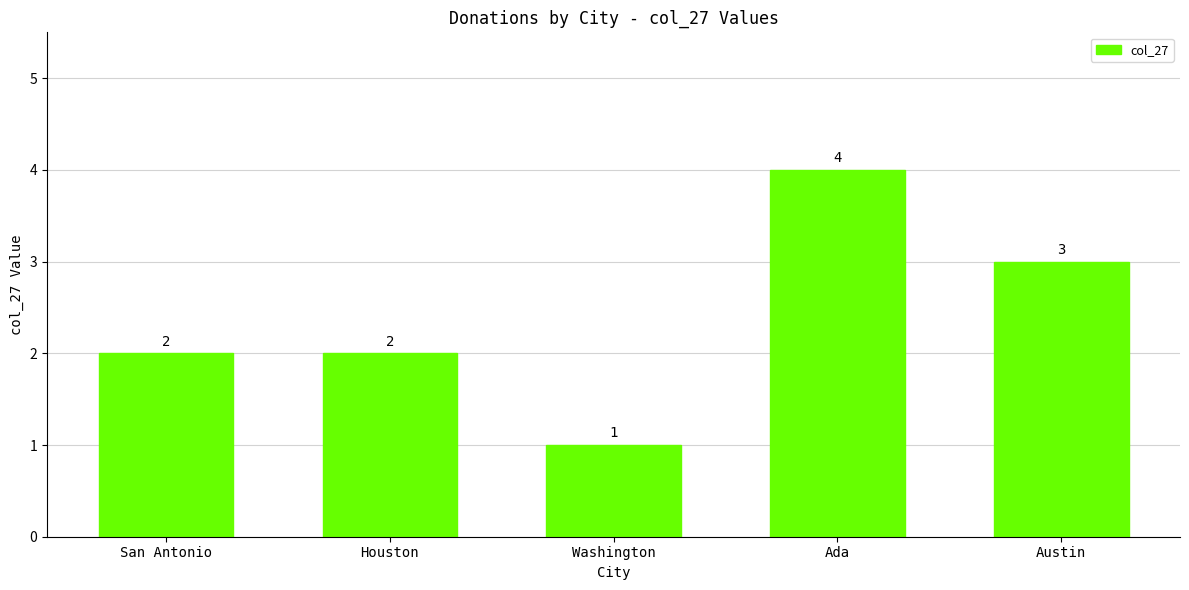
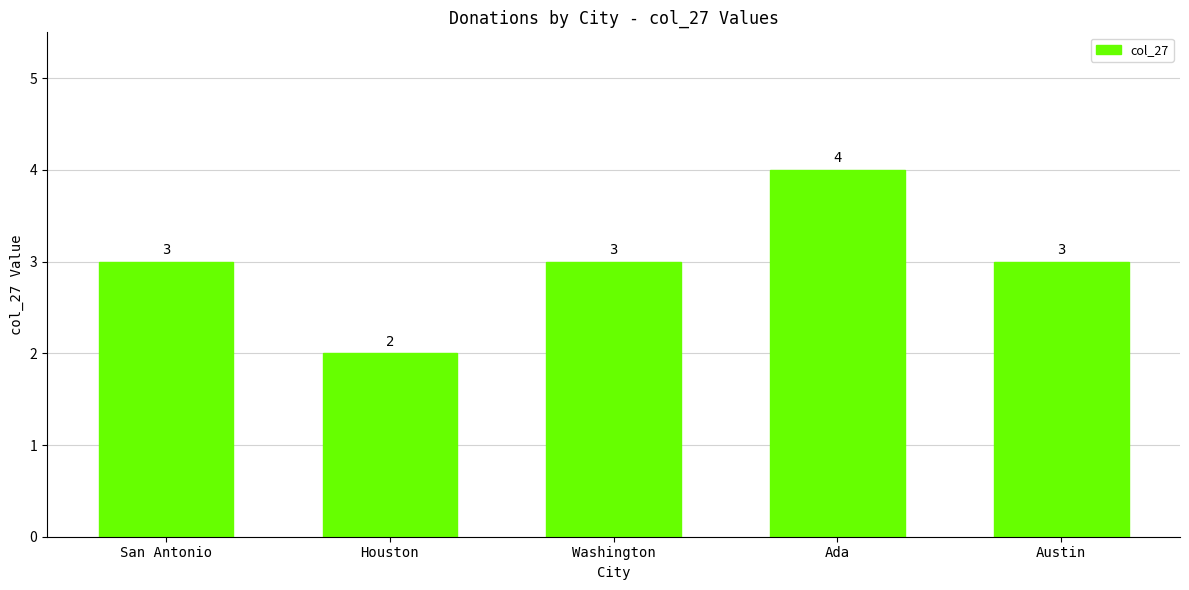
  {
-   "San Antonio": 2,
+   "San Antonio": 3,
    "Houston": 2,
-   "Washington": 1,
+   "Washington": 3,
    "Ada": 4,
    "Austin": 3
  }
